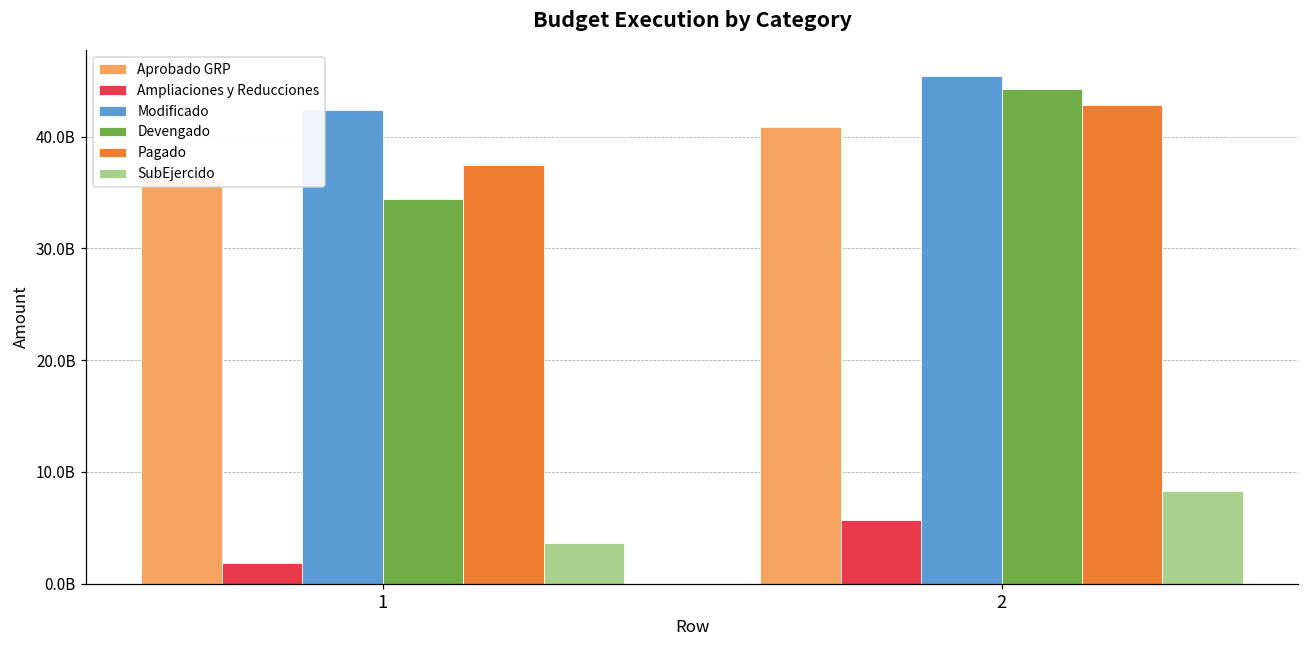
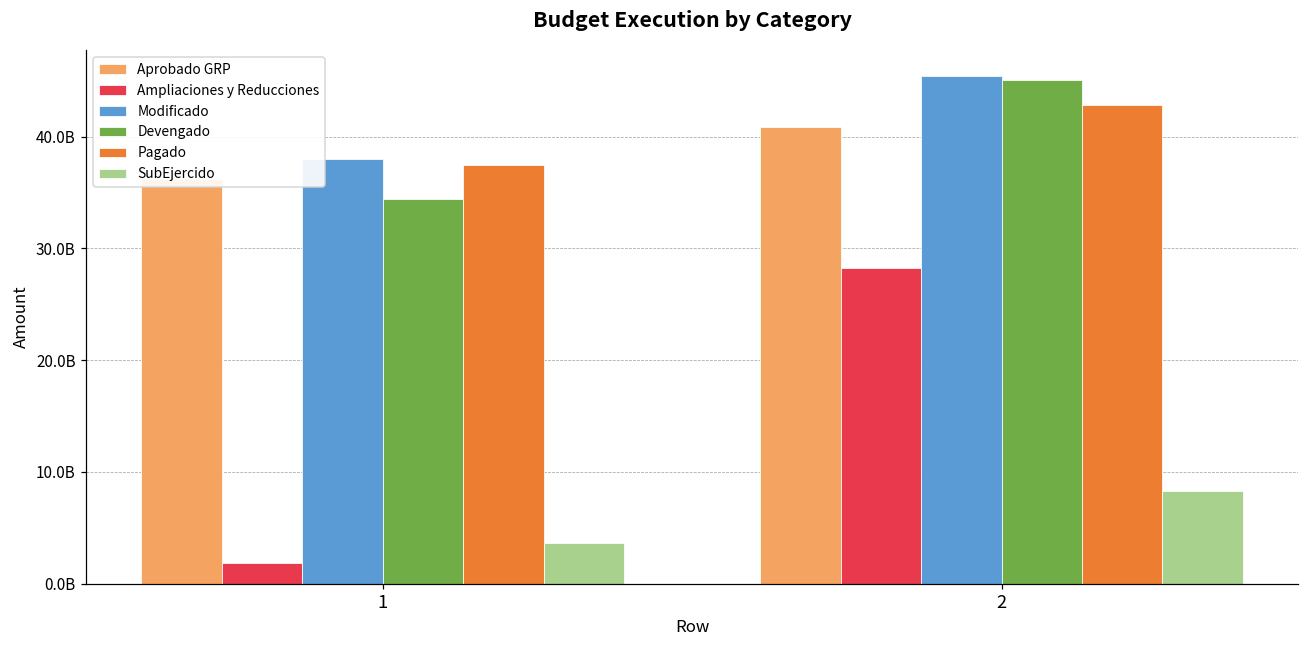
  {
    "Aprobado GRP": {
      "2": 40800000000
    },
    "Ampliaciones y Reducciones": {
      "1": 1900000000,
-     "2": 5700000000
+     "2": 28200000000
    },
    "Modificado": {
-     "1": 42400000000,
+     "1": 38000000000,
      "2": 45400000000
    },
    "Devengado": {
      "1": 34400000000,
-     "2": 44300000000
+     "2": 45000000000
    },
    "Pagado": {
      "1": 37500000000,
      "2": 42800000000
    },
    "SubEjercido": {
      "1": 3600000000,
      "2": 8300000000
    }
  }
